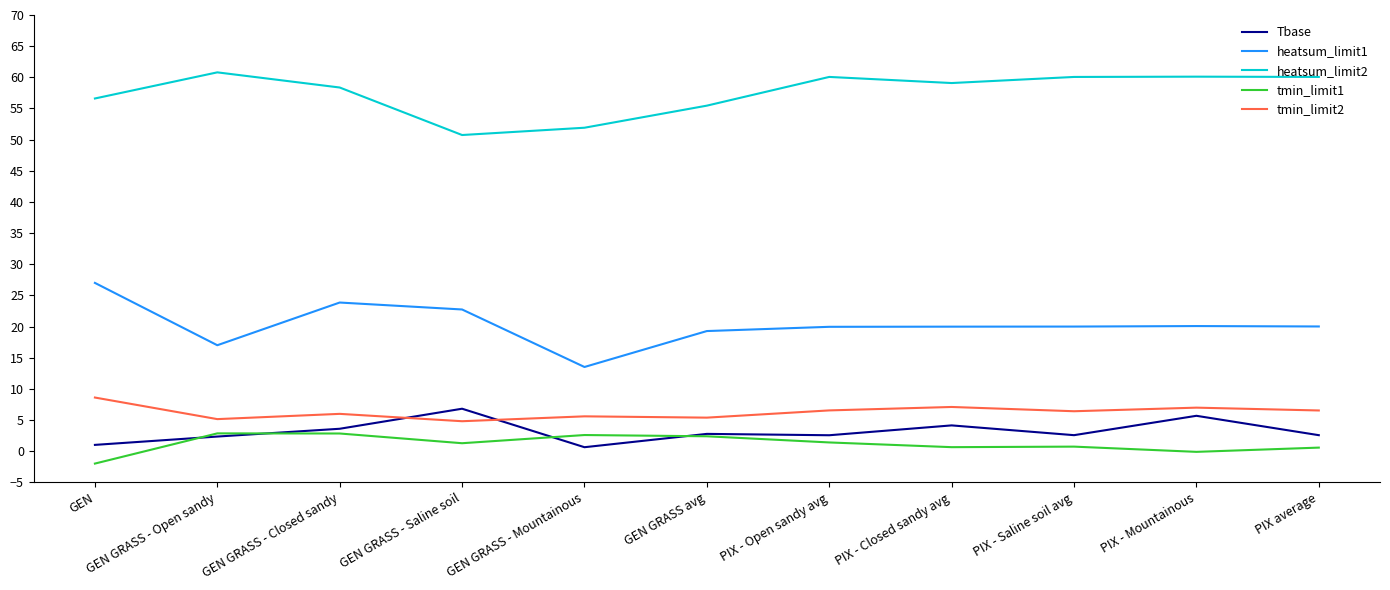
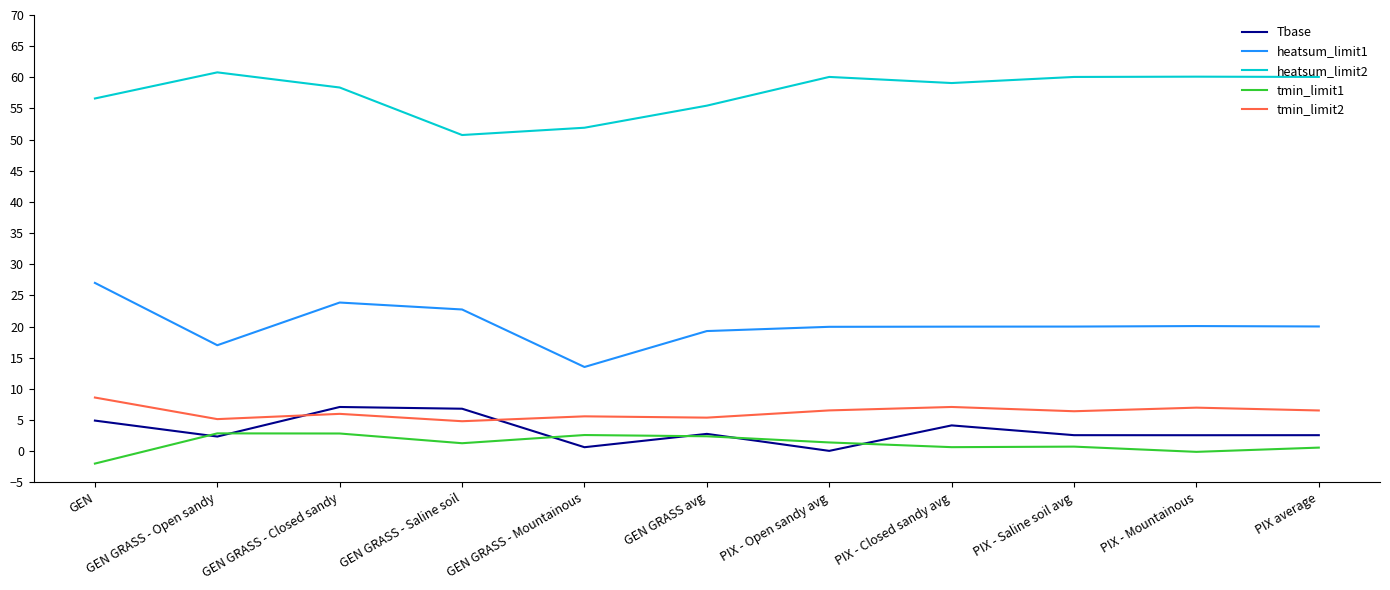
  {
    "Tbase": {
-     "GEN": 1,
+     "GEN": 5,
      "GEN GRASS - Open sandy": 2,
-     "GEN GRASS - Closed sandy": 4,
+     "GEN GRASS - Closed sandy": 7,
      "GEN GRASS - Saline soil": 7,
      "GEN GRASS - Mountainous": 1,
-     "PIX - Open sandy avg": 3,
+     "PIX - Open sandy avg": 0,
      "PIX - Closed sandy avg": 4,
      "PIX - Saline soil avg": 3,
-     "PIX - Mountainous": 6,
+     "PIX - Mountainous": 3,
      "PIX average": 3
    },
    "heatsum_limit1": {
      "GEN": 27,
      "GEN GRASS - Open sandy": 17,
      "GEN GRASS - Closed sandy": 24,
      "GEN GRASS - Saline soil": 23,
      "GEN GRASS - Mountainous": 14,
      "GEN GRASS avg": 19,
      "PIX - Open sandy avg": 20,
      "PIX - Closed sandy avg": 20,
      "PIX - Saline soil avg": 20,
      "PIX - Mountainous": 20,
      "PIX average": 20
    },
    "heatsum_limit2": {
      "GEN": 57,
      "GEN GRASS - Open sandy": 61,
      "GEN GRASS - Closed sandy": 58,
      "GEN GRASS - Saline soil": 51,
      "GEN GRASS - Mountainous": 52,
      "GEN GRASS avg": 55,
      "PIX - Open sandy avg": 60,
      "PIX - Closed sandy avg": 59,
      "PIX - Saline soil avg": 60,
      "PIX - Mountainous": 60,
      "PIX average": 60
    },
    "tmin_limit1": {
      "GEN": -2,
      "GEN GRASS - Open sandy": 3,
      "GEN GRASS - Closed sandy": 3,
      "GEN GRASS - Saline soil": 1,
      "GEN GRASS - Mountainous": 3,
      "PIX - Open sandy avg": 1,
      "PIX - Closed sandy avg": 1,
      "PIX - Saline soil avg": 1,
      "PIX - Mountainous": 0,
      "PIX average": 1
    },
    "tmin_limit2": {
      "GEN": 9,
      "GEN GRASS - Open sandy": 5,
      "GEN GRASS - Closed sandy": 6,
      "GEN GRASS - Saline soil": 5,
      "GEN GRASS - Mountainous": 6,
      "GEN GRASS avg": 5,
      "PIX - Open sandy avg": 7,
      "PIX - Closed sandy avg": 7,
      "PIX - Saline soil avg": 6,
      "PIX - Mountainous": 7,
      "PIX average": 7
    }
  }
